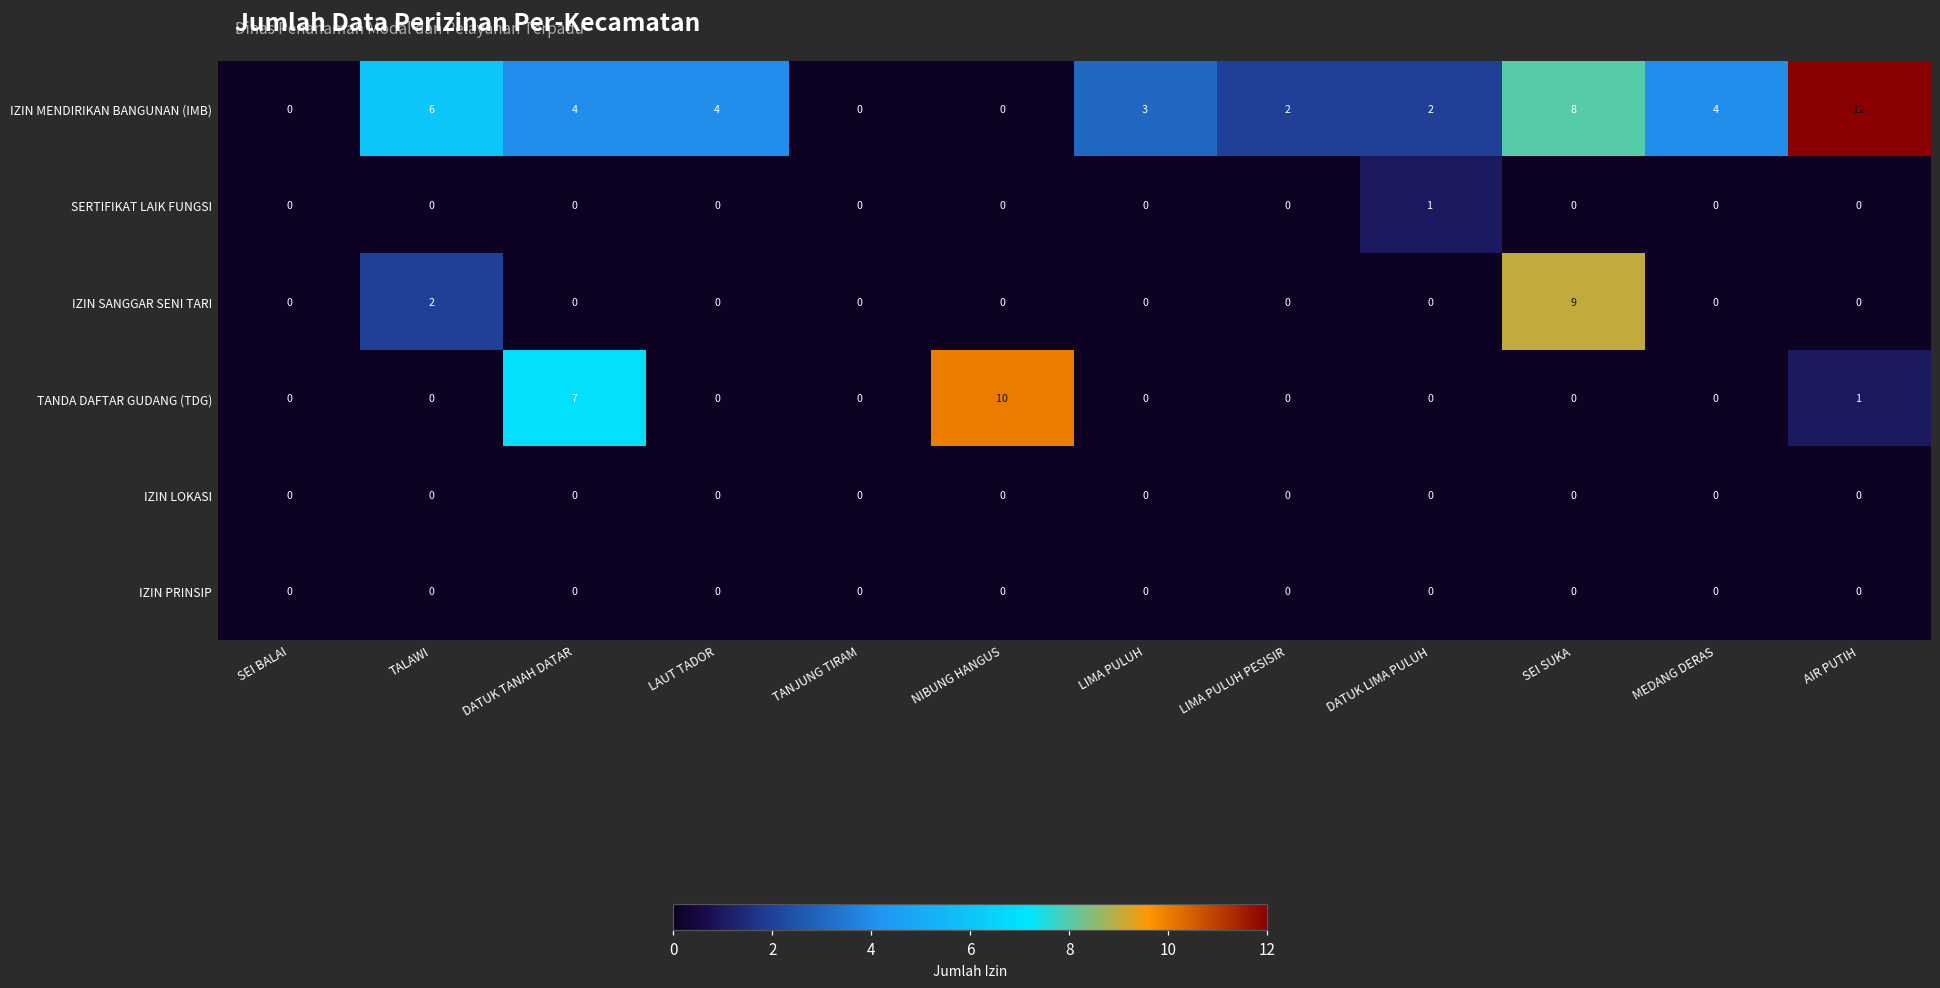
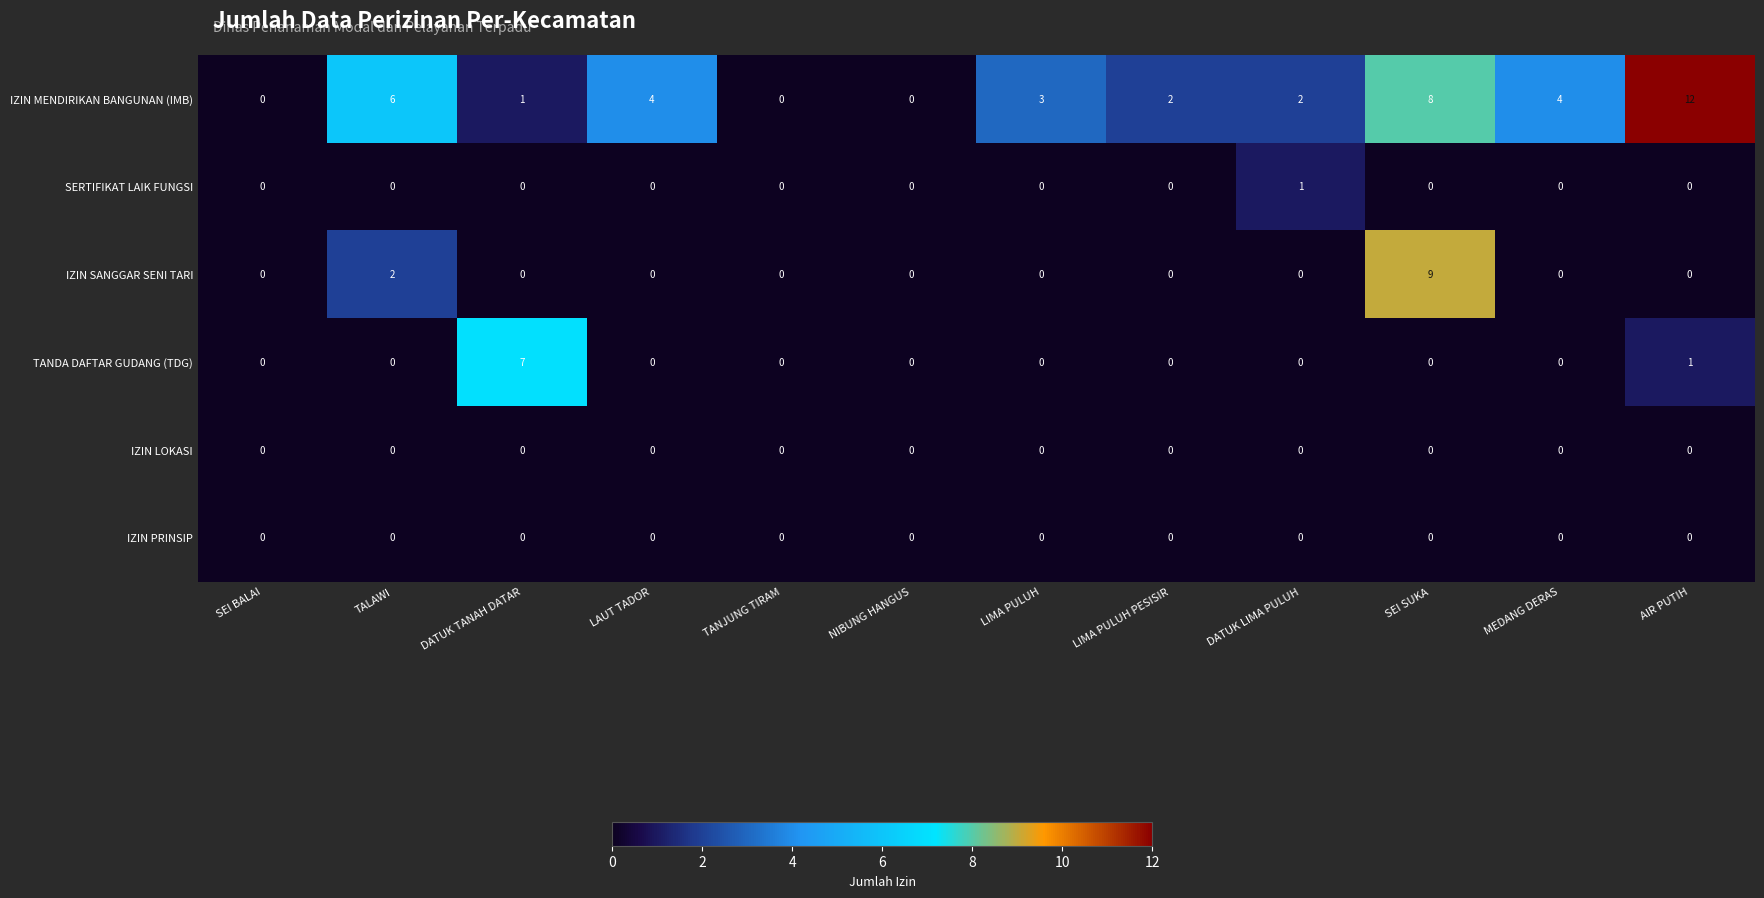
  {
    "IZIN MENDIRIKAN BANGUNAN (IMB)": {
      "SEI BALAI": 0,
      "TALAWI": 6,
-     "DATUK TANAH DATAR": 4,
+     "DATUK TANAH DATAR": 1,
      "LAUT TADOR": 4,
      "TANJUNG TIRAM": 0,
      "NIBUNG HANGUS": 0,
      "LIMA PULUH": 3,
      "LIMA PULUH PESISIR": 2,
      "DATUK LIMA PULUH": 2,
      "SEI SUKA": 8,
      "MEDANG DERAS": 4,
      "AIR PUTIH": 12
    },
    "SERTIFIKAT LAIK FUNGSI": {
      "SEI BALAI": 0,
      "TALAWI": 0,
      "DATUK TANAH DATAR": 0,
      "LAUT TADOR": 0,
      "TANJUNG TIRAM": 0,
      "NIBUNG HANGUS": 0,
      "LIMA PULUH": 0,
      "LIMA PULUH PESISIR": 0,
      "DATUK LIMA PULUH": 1,
      "SEI SUKA": 0,
      "MEDANG DERAS": 0,
      "AIR PUTIH": 0
    },
    "IZIN SANGGAR SENI TARI": {
      "SEI BALAI": 0,
      "TALAWI": 2,
      "DATUK TANAH DATAR": 0,
      "LAUT TADOR": 0,
      "TANJUNG TIRAM": 0,
      "NIBUNG HANGUS": 0,
      "LIMA PULUH": 0,
      "LIMA PULUH PESISIR": 0,
      "DATUK LIMA PULUH": 0,
      "SEI SUKA": 9,
      "MEDANG DERAS": 0,
      "AIR PUTIH": 0
    },
    "TANDA DAFTAR GUDANG (TDG)": {
      "SEI BALAI": 0,
      "TALAWI": 0,
      "DATUK TANAH DATAR": 7,
      "LAUT TADOR": 0,
      "TANJUNG TIRAM": 0,
-     "NIBUNG HANGUS": 10,
+     "NIBUNG HANGUS": 0,
      "LIMA PULUH": 0,
      "LIMA PULUH PESISIR": 0,
      "DATUK LIMA PULUH": 0,
      "SEI SUKA": 0,
      "MEDANG DERAS": 0,
      "AIR PUTIH": 1
    },
    "IZIN LOKASI": {
      "SEI BALAI": 0,
      "TALAWI": 0,
      "DATUK TANAH DATAR": 0,
      "LAUT TADOR": 0,
      "TANJUNG TIRAM": 0,
      "NIBUNG HANGUS": 0,
      "LIMA PULUH": 0,
      "LIMA PULUH PESISIR": 0,
      "DATUK LIMA PULUH": 0,
      "SEI SUKA": 0,
      "MEDANG DERAS": 0,
      "AIR PUTIH": 0
    },
    "IZIN PRINSIP": {
      "SEI BALAI": 0,
      "TALAWI": 0,
      "DATUK TANAH DATAR": 0,
      "LAUT TADOR": 0,
      "TANJUNG TIRAM": 0,
      "NIBUNG HANGUS": 0,
      "LIMA PULUH": 0,
      "LIMA PULUH PESISIR": 0,
      "DATUK LIMA PULUH": 0,
      "SEI SUKA": 0,
      "MEDANG DERAS": 0,
      "AIR PUTIH": 0
    }
  }
